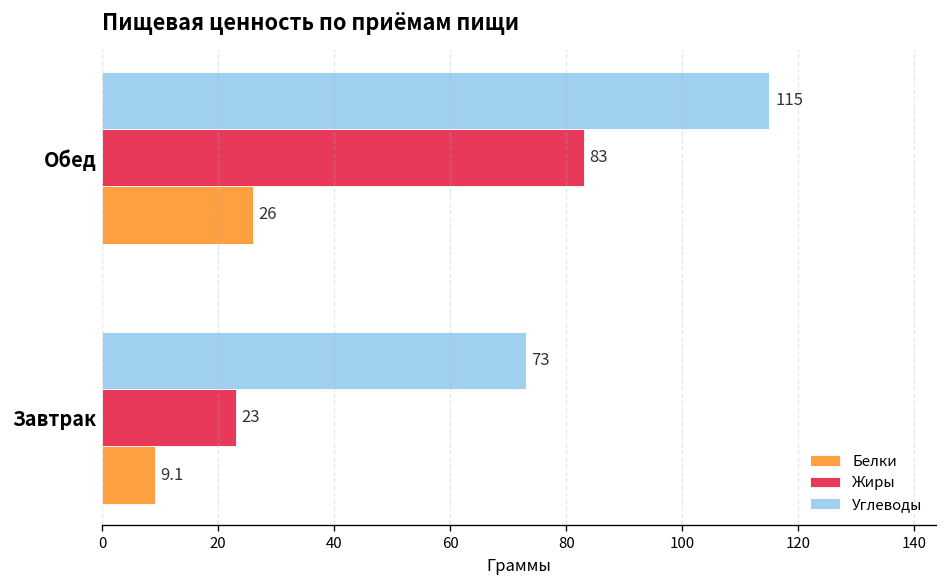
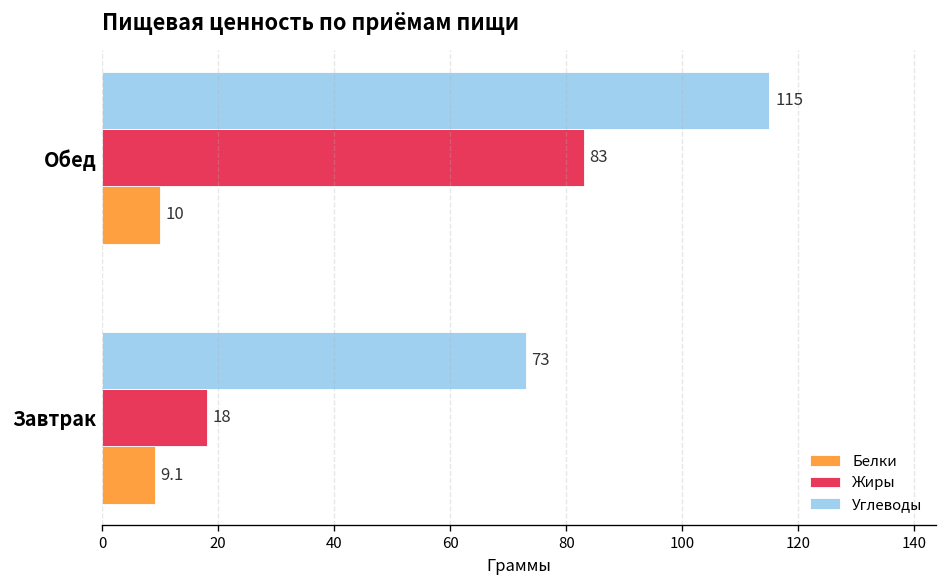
  {
    "Белки": {
-     "Обед": 26,
+     "Обед": 10,
      "Завтрак": 9.1
    },
    "Жиры": {
      "Обед": 83,
-     "Завтрак": 23
+     "Завтрак": 18
    },
    "Углеводы": {
      "Обед": 115,
      "Завтрак": 73
    }
  }
